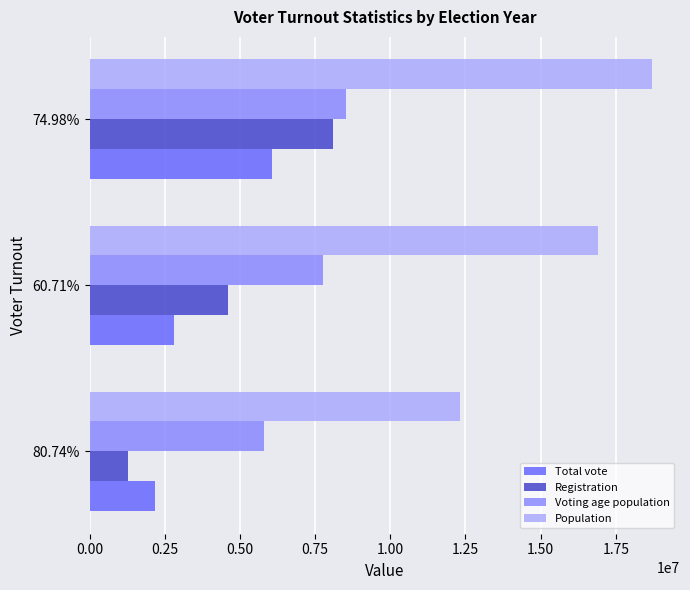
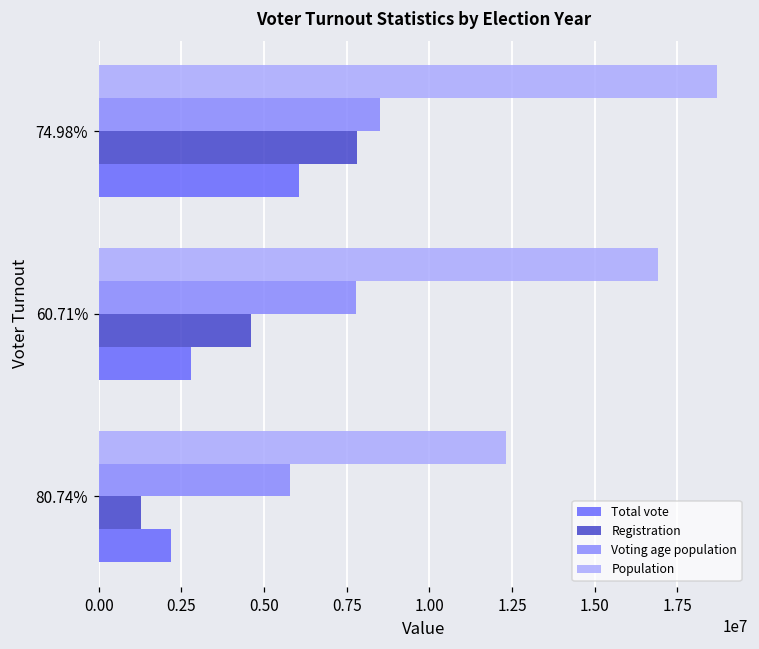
  {
    "Registration": {
-     "74.98%": 8100000,
+     "74.98%": 7800000,
      "60.71%": 4600000,
      "80.74%": 1300000
    }
  }
